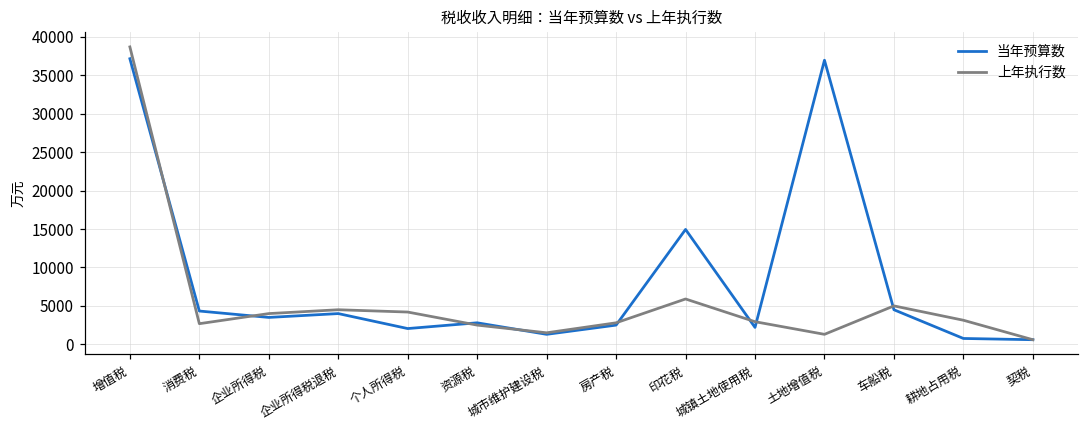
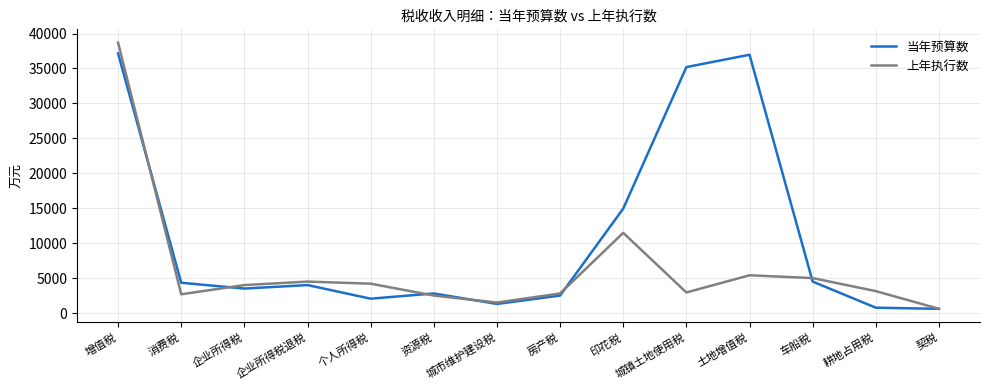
  {
    "当年预算数": {
      "增值税": 37000,
      "消费税": 4000,
      "企业所得税": 4000,
      "企业所得税退税": 4000,
      "个人所得税": 2000,
      "印花税": 15000,
-     "城镇土地使用税": 2000,
+     "城镇土地使用税": 35000,
      "土地增值税": 37000,
      "车船税": 5000,
      "耕地占用税": 1000
    },
    "上年执行数": {
      "增值税": 39000,
      "消费税": 3000,
      "企业所得税": 4000,
      "企业所得税退税": 5000,
      "个人所得税": 4000,
-     "印花税": 6000,
+     "印花税": 11000,
      "城镇土地使用税": 3000,
-     "土地增值税": 1000,
+     "土地增值税": 5000,
      "车船税": 5000,
      "耕地占用税": 3000
    }
  }
